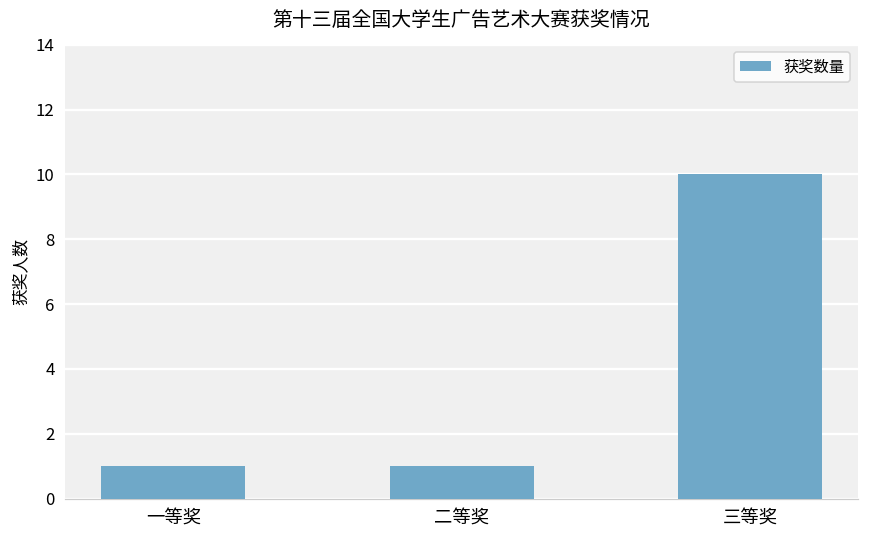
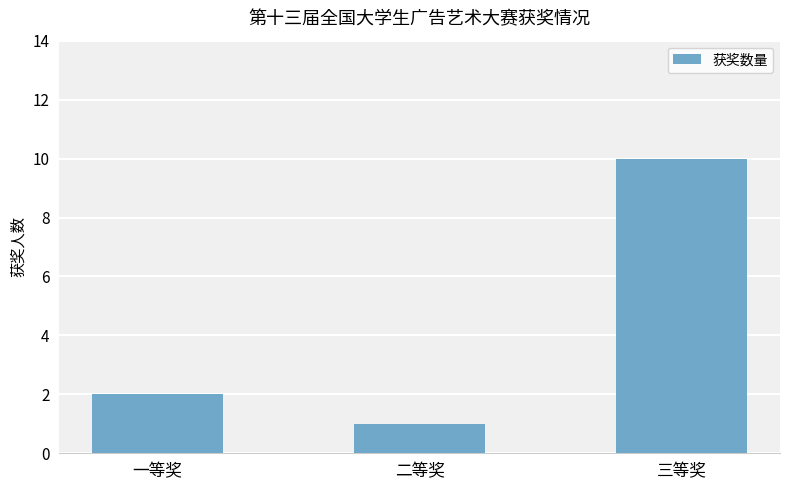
  {
-   "一等奖": 1,
+   "一等奖": 2,
    "二等奖": 1,
    "三等奖": 10
  }
